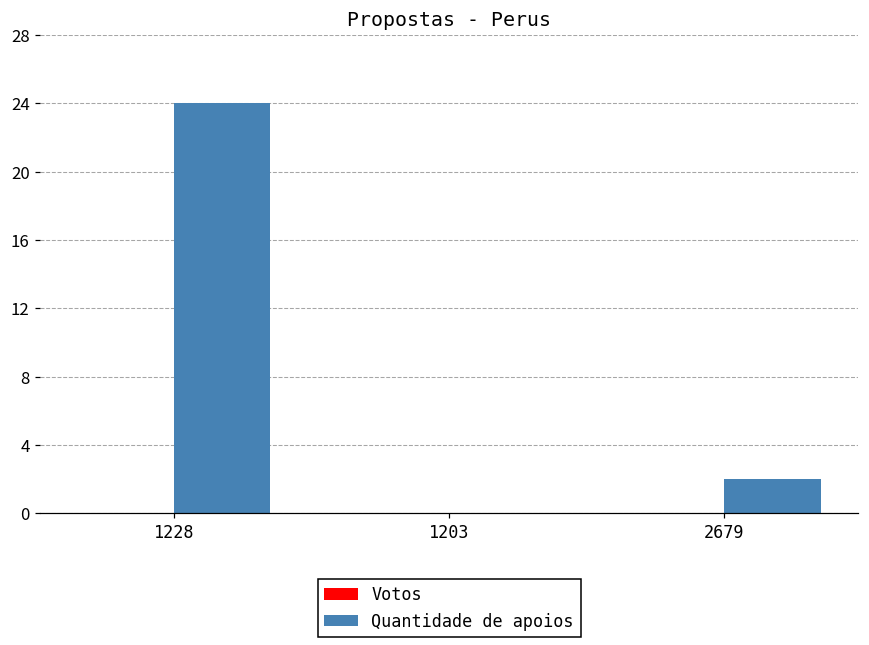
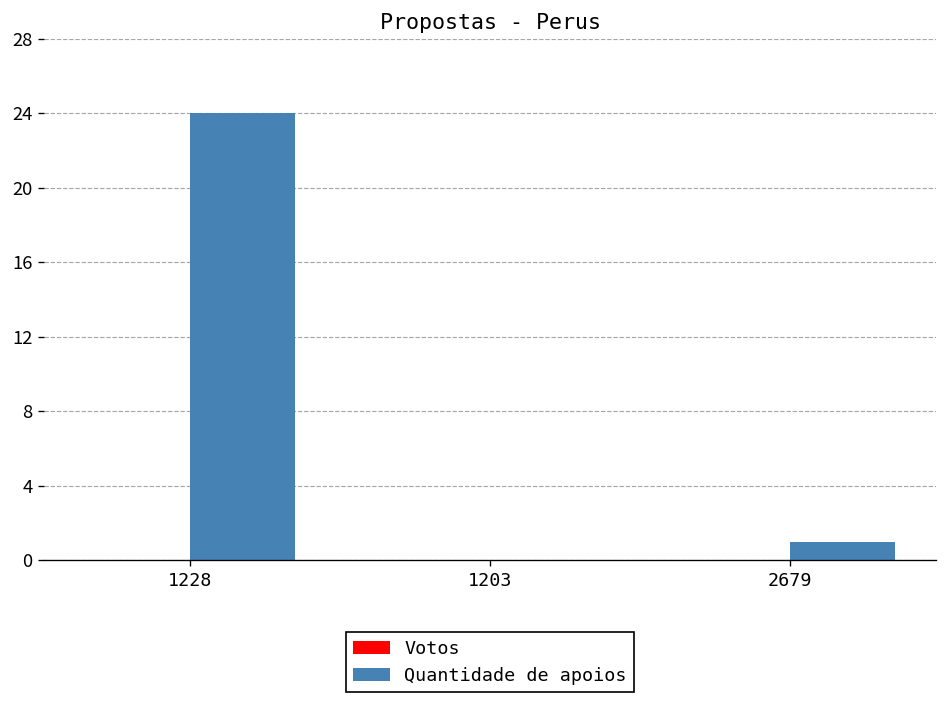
  {
    "Votos": {
      "1228": 0,
      "1203": 0,
      "2679": 0
    },
    "Quantidade de apoios": {
      "1228": 24,
      "1203": 0,
-     "2679": 2
+     "2679": 1
    }
  }
